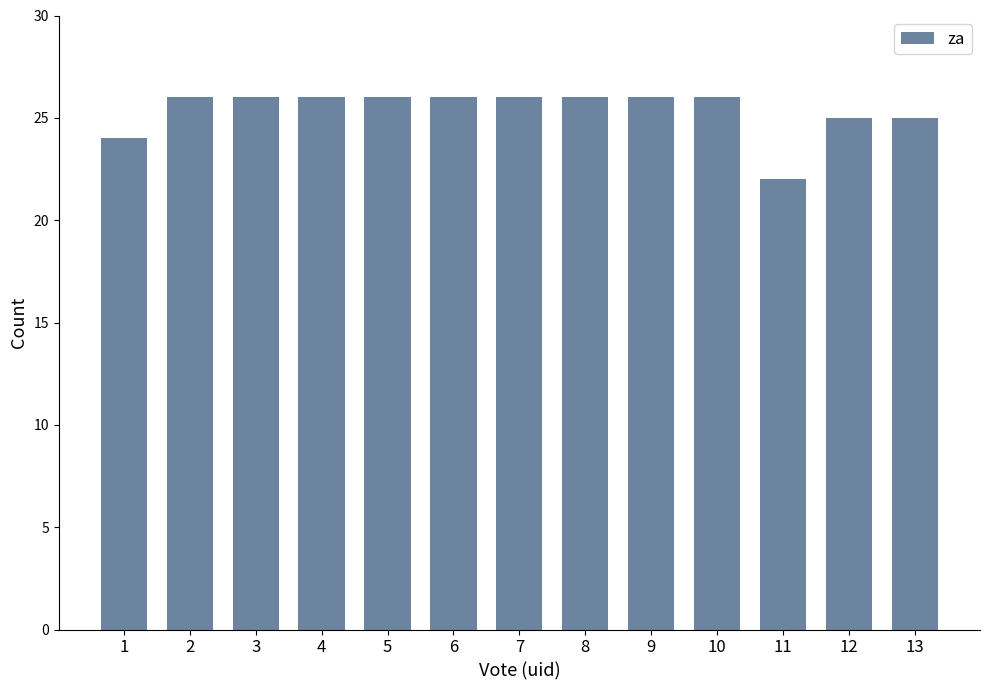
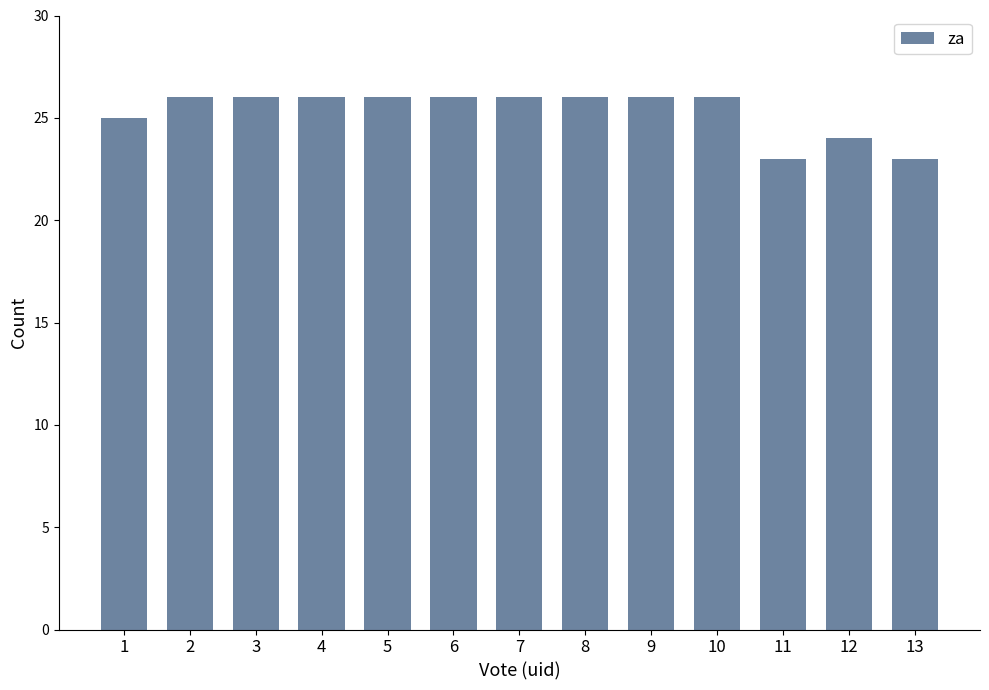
  {
-   "1": 24,
+   "1": 25,
    "2": 26,
    "3": 26,
    "4": 26,
    "5": 26,
    "6": 26,
    "7": 26,
    "8": 26,
    "9": 26,
    "10": 26,
-   "11": 22,
-   "12": 25,
-   "13": 25
+   "11": 23,
+   "12": 24,
+   "13": 23
  }
